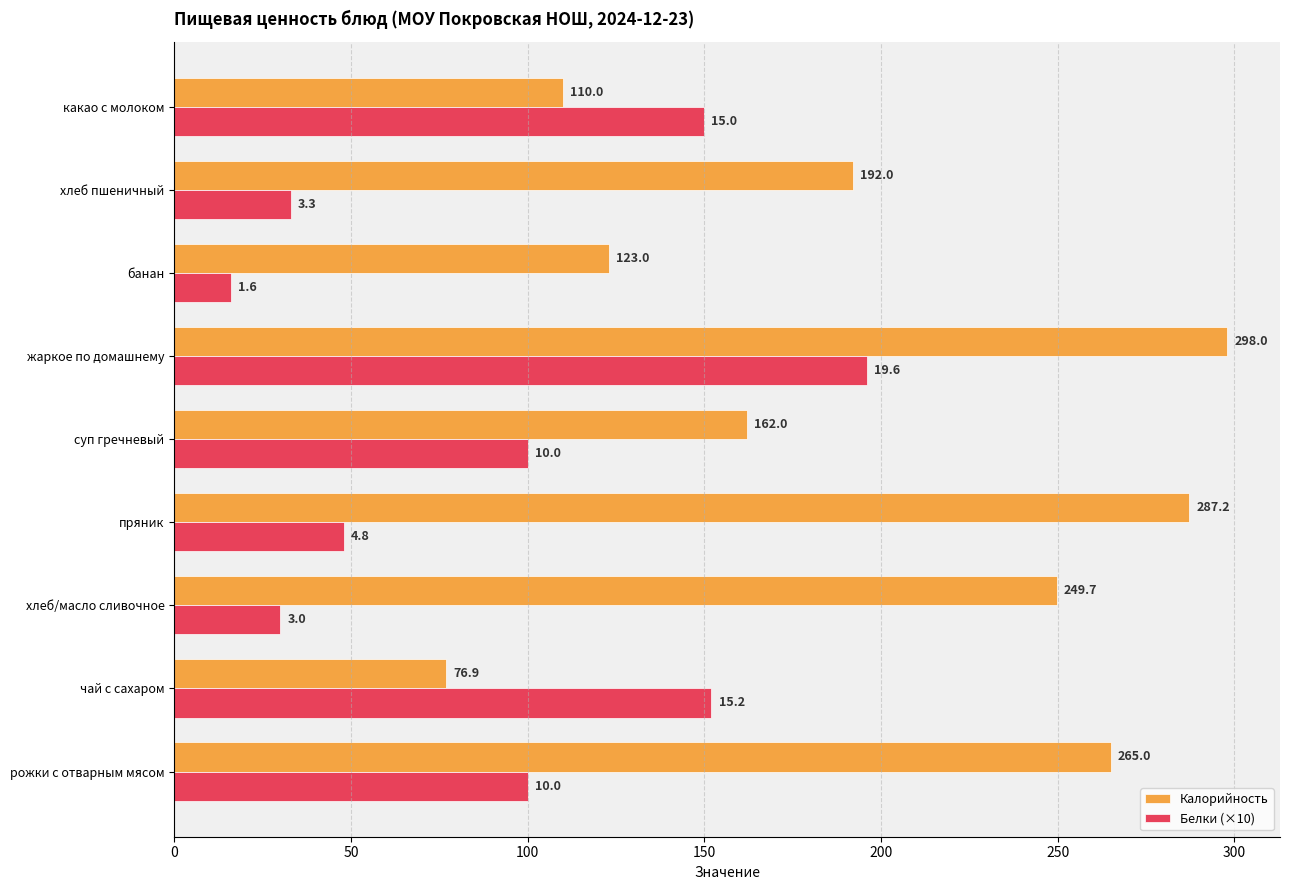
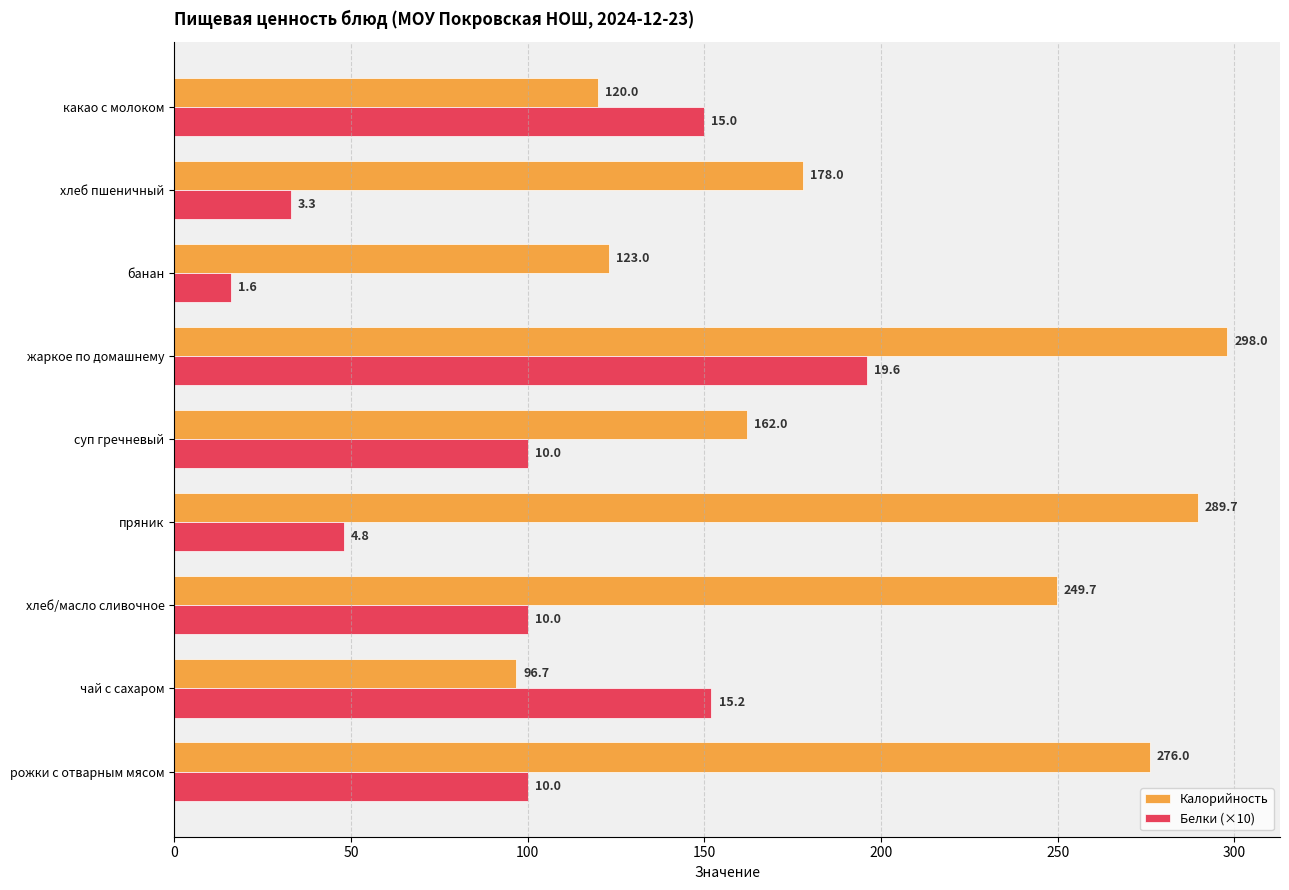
  {
    "Калорийность": {
-     "какао с молоком": 110.0,
-     "хлеб пшеничный": 192.0,
+     "какао с молоком": 120.0,
+     "хлеб пшеничный": 178.0,
      "банан": 123.0,
      "жаркое по домашнему": 298.0,
      "суп гречневый": 162.0,
-     "пряник": 287.2,
+     "пряник": 289.7,
      "хлеб/масло сливочное": 249.7,
-     "чай с сахаром": 76.9,
-     "рожки с отварным мясом": 265.0
+     "чай с сахаром": 96.7,
+     "рожки с отварным мясом": 276.0
    },
    "Белки (×10)": {
-     "хлеб/масло сливочное": 3.0
+     "хлеб/масло сливочное": 10.0
    }
  }
